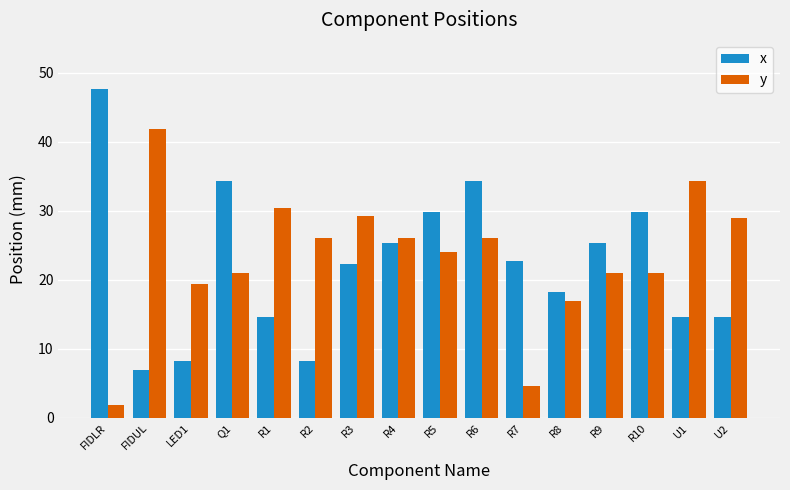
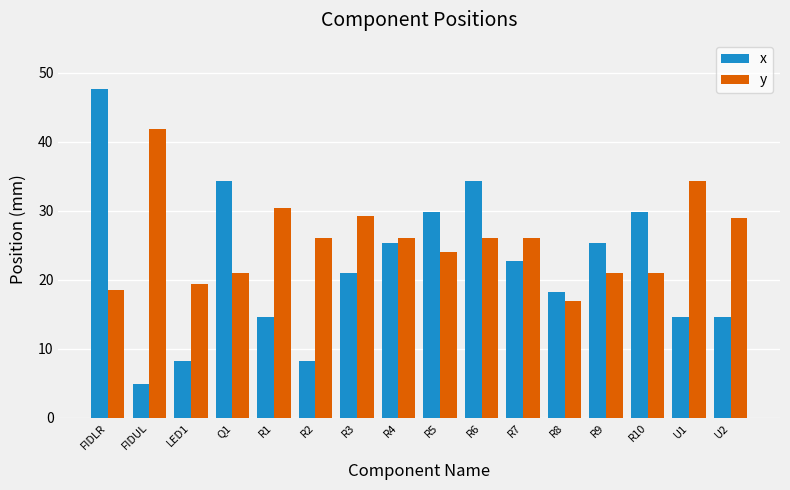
  {
    "x": {
      "FIDLR": 48,
-     "FIDUL": 7,
+     "FIDUL": 5,
      "LED1": 8,
      "Q1": 34,
      "R1": 15,
      "R2": 8,
-     "R3": 22,
+     "R3": 21,
      "R4": 25,
      "R5": 30,
      "R6": 34,
      "R7": 23,
      "R8": 18,
      "R9": 25,
      "R10": 30,
      "U1": 15,
      "U2": 15
    },
    "y": {
-     "FIDLR": 2,
+     "FIDLR": 19,
      "FIDUL": 42,
      "LED1": 19,
      "Q1": 21,
      "R1": 30,
      "R2": 26,
      "R3": 29,
      "R4": 26,
      "R5": 24,
      "R6": 26,
-     "R7": 5,
+     "R7": 26,
      "R8": 17,
      "R9": 21,
      "R10": 21,
      "U1": 34,
      "U2": 29
    }
  }
